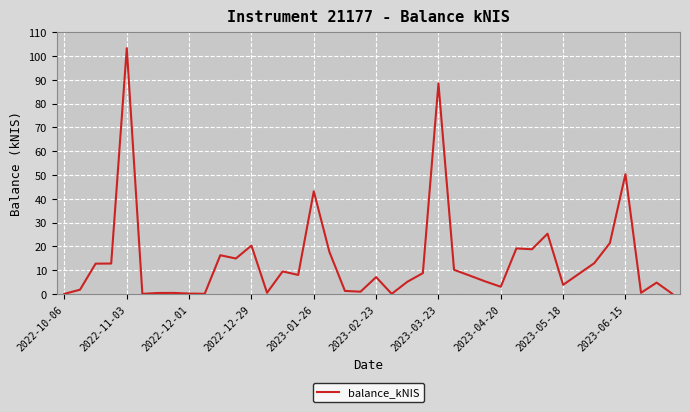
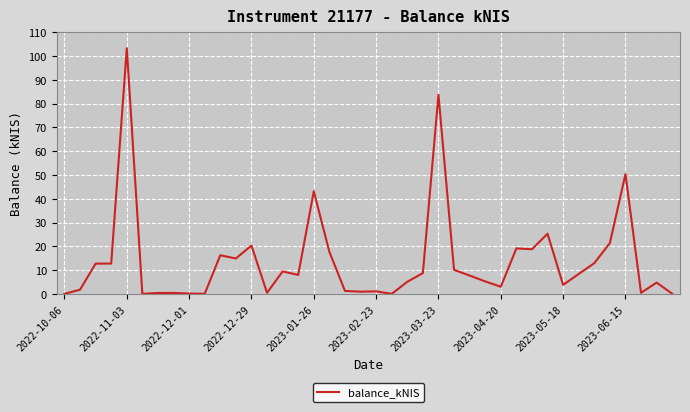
  {
    "2022-10-06": 0,
    "2022-11-03": 103,
    "2022-12-01": 0,
    "2022-12-29": 20,
    "2023-01-26": 43,
-   "2023-02-23": 7,
-   "2023-03-23": 89,
+   "2023-02-23": 1,
+   "2023-03-23": 84,
    "2023-04-20": 3,
    "2023-05-18": 4,
    "2023-06-15": 50
  }
